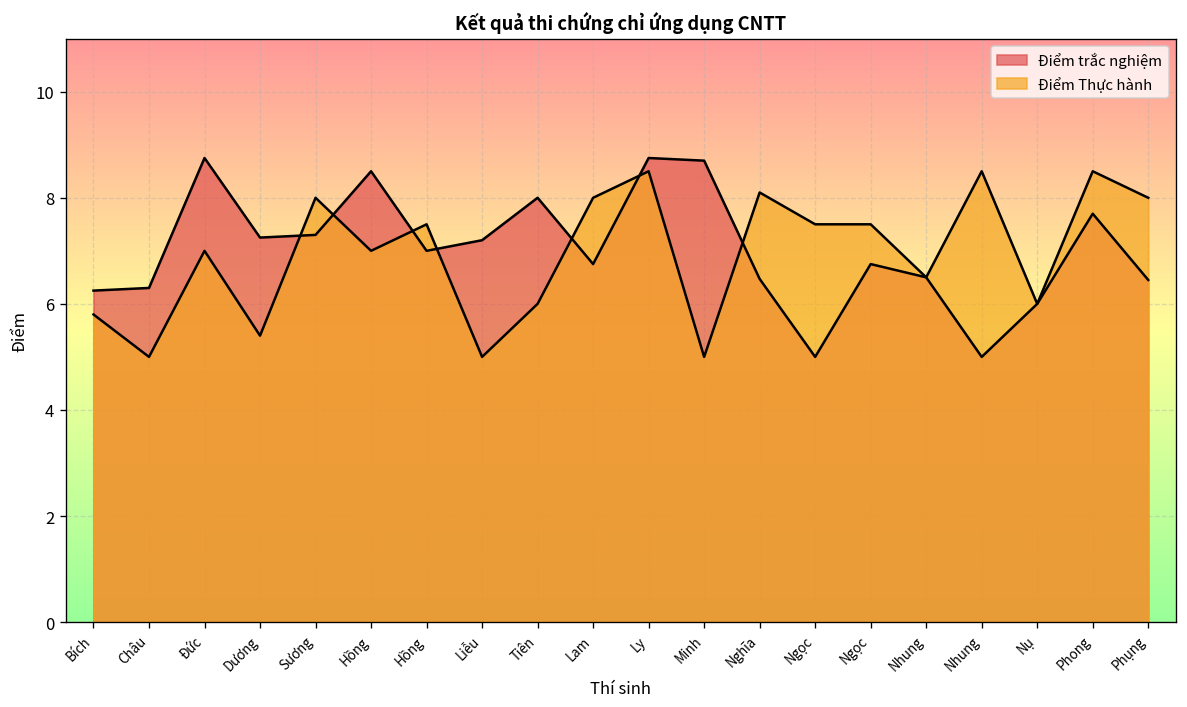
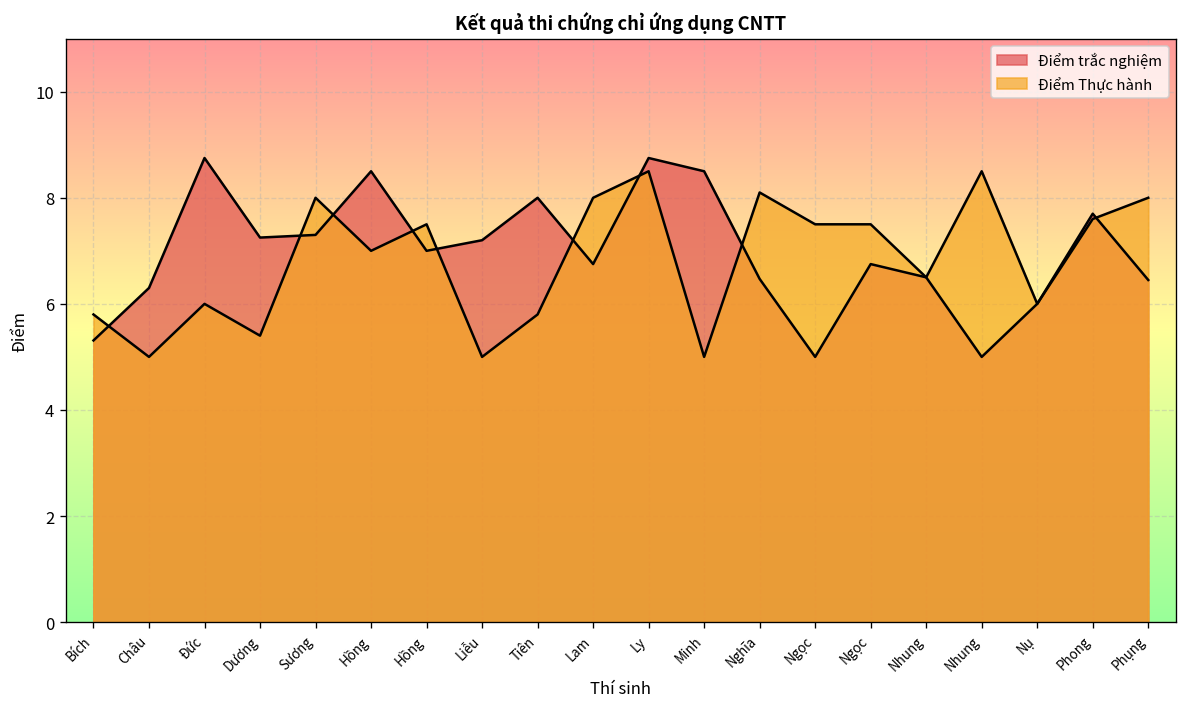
  {
    "Điểm trắc nghiệm": {
-     "Bích": 6.3,
+     "Bích": 5.3,
      "Châu": 6.3,
      "Đức": 8.8,
      "Dương": 7.3,
      "Sương": 7.3,
      "Liễu": 7.2,
      "Tiên": 8.0,
      "Lam": 6.8,
      "Ly": 8.8,
-     "Minh": 8.7,
+     "Minh": 8.5,
      "Nghĩa": 6.5,
      "Phong": 7.7,
      "Phụng": 6.5
    },
    "Điểm Thực hành": {
      "Bích": 5.8,
      "Châu": 5.0,
-     "Đức": 7,
+     "Đức": 6,
      "Dương": 5.4,
      "Sương": 8.0,
      "Liễu": 5.0,
-     "Tiên": 6.0,
+     "Tiên": 5.8,
      "Lam": 8.0,
      "Ly": 8.5,
      "Minh": 5.0,
      "Nghĩa": 8.1,
-     "Phong": 8.5,
+     "Phong": 7.6,
      "Phụng": 8.0
    }
  }
